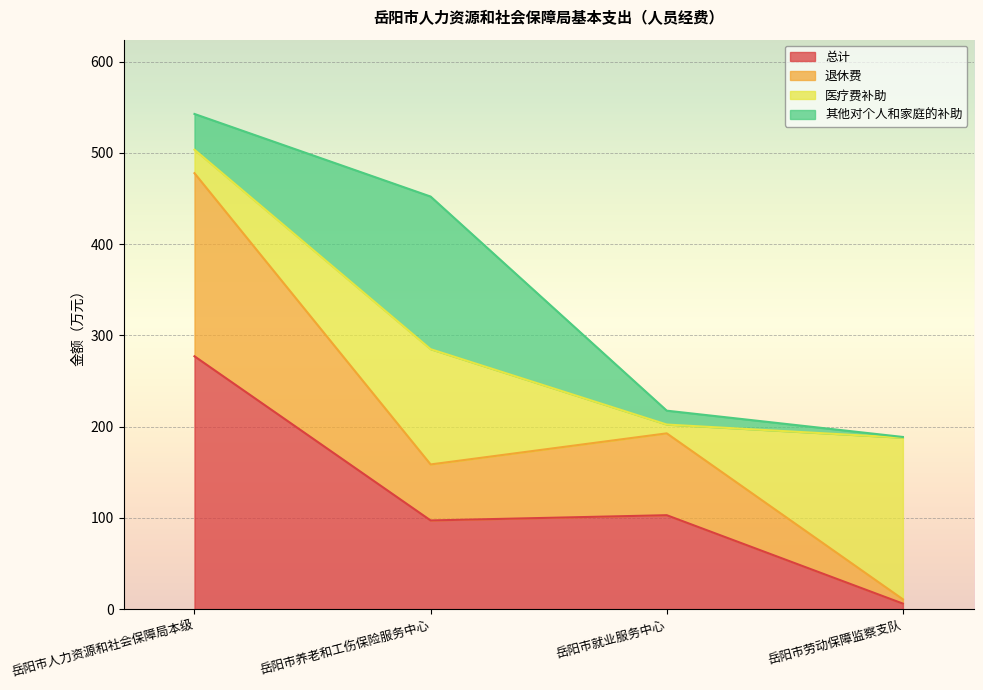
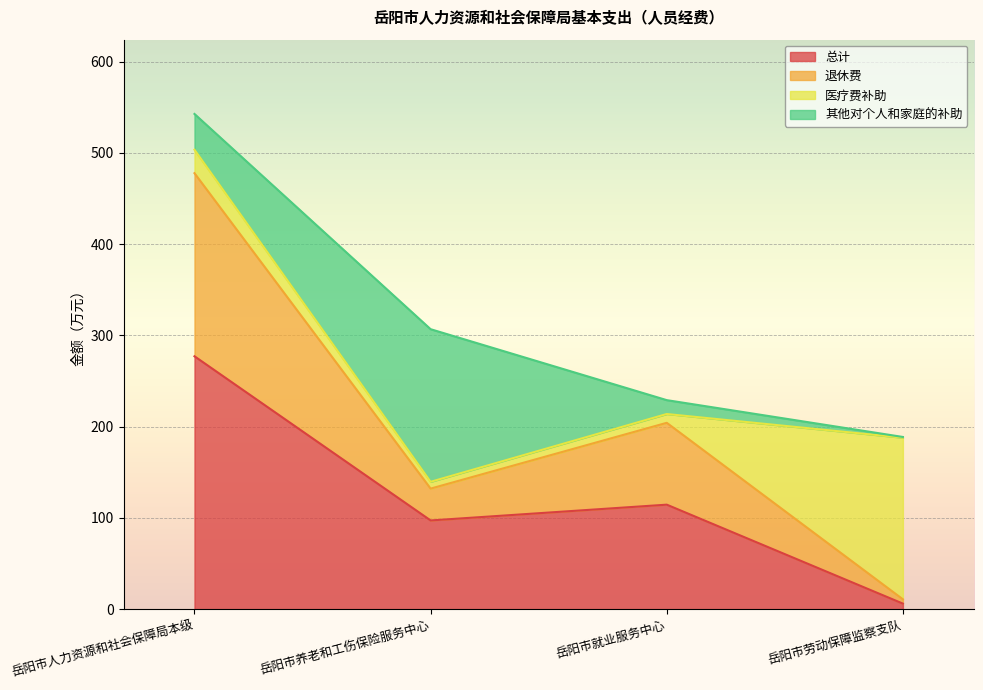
  {
    "总计": {
      "岳阳市人力资源和社会保障局本级": 280,
      "岳阳市养老和工伤保险服务中心": 100,
-     "岳阳市就业服务中心": 100,
+     "岳阳市就业服务中心": 110,
      "岳阳市劳动保障监察支队": 10
    },
    "退休费": {
      "岳阳市人力资源和社会保障局本级": 200,
-     "岳阳市养老和工伤保险服务中心": 60,
+     "岳阳市养老和工伤保险服务中心": 30,
      "岳阳市就业服务中心": 90,
      "岳阳市劳动保障监察支队": 0
    },
    "医疗费补助": {
      "岳阳市人力资源和社会保障局本级": 30,
-     "岳阳市养老和工伤保险服务中心": 130,
+     "岳阳市养老和工伤保险服务中心": 10,
      "岳阳市就业服务中心": 10
    },
    "其他对个人和家庭的补助": {
      "岳阳市人力资源和社会保障局本级": 40,
      "岳阳市养老和工伤保险服务中心": 170,
      "岳阳市就业服务中心": 20
    }
  }
